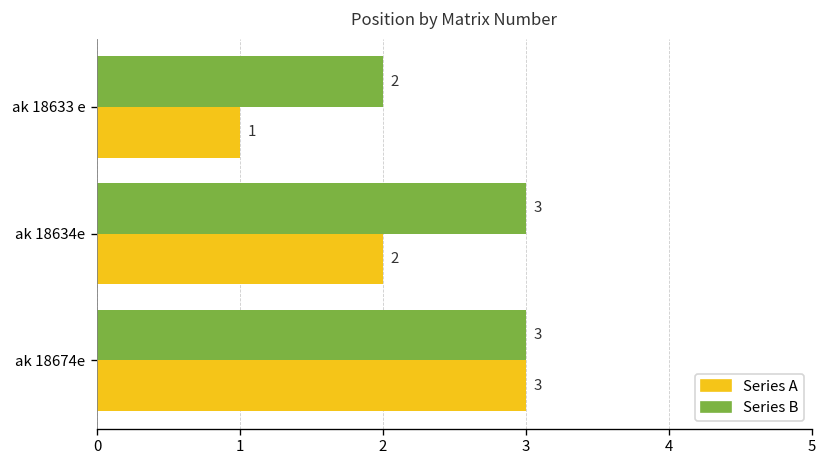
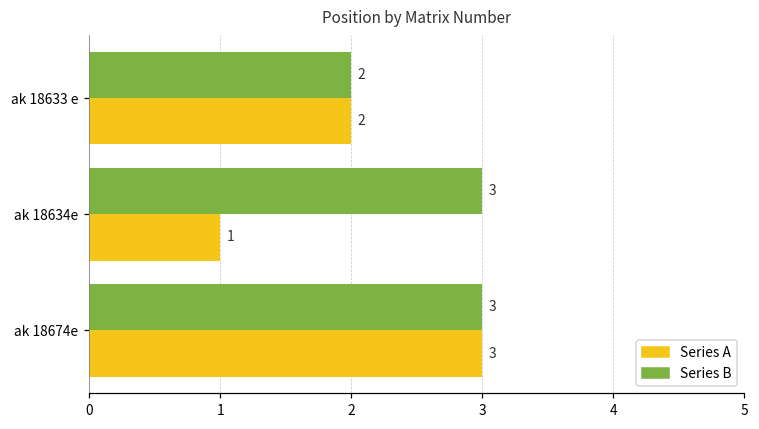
  {
    "Series A": {
-     "ak 18633 e": 1,
-     "ak 18634e": 2,
+     "ak 18633 e": 2,
+     "ak 18634e": 1,
      "ak 18674e": 3
    },
    "Series B": {
      "ak 18633 e": 2,
      "ak 18634e": 3,
      "ak 18674e": 3
    }
  }
